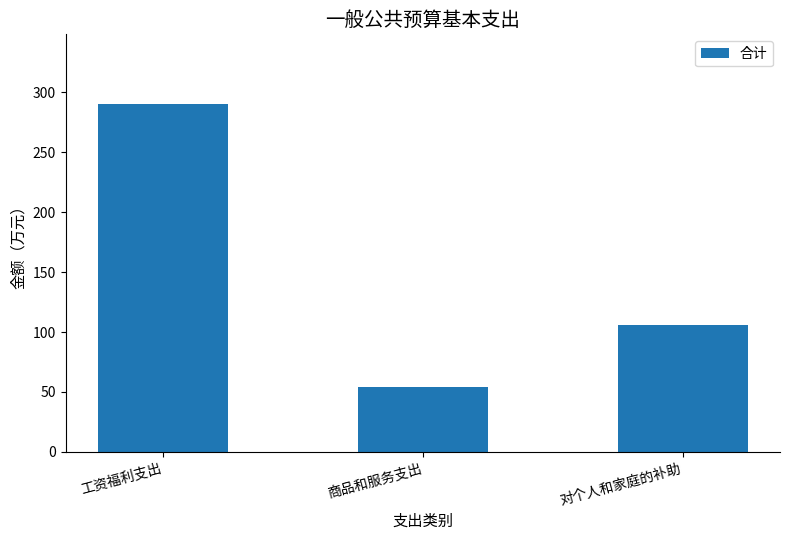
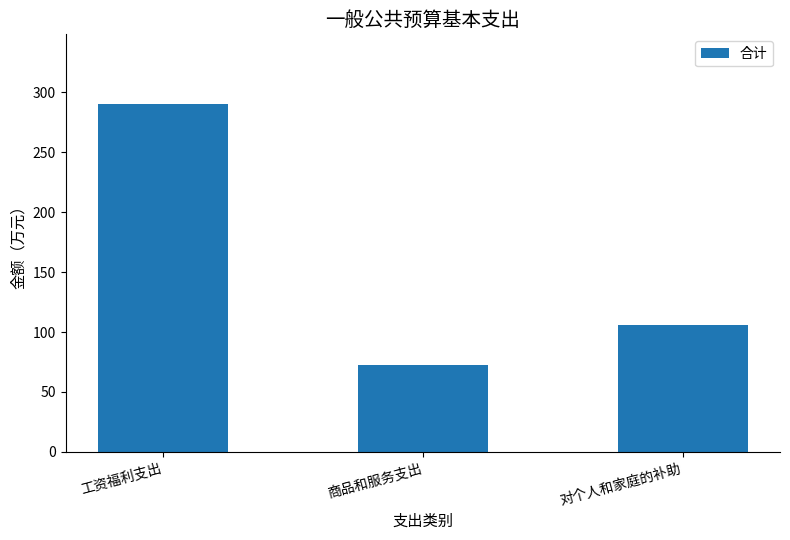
  {
    "工资福利支出": 290,
-   "商品和服务支出": 54,
+   "商品和服务支出": 73,
    "对个人和家庭的补助": 106
  }
